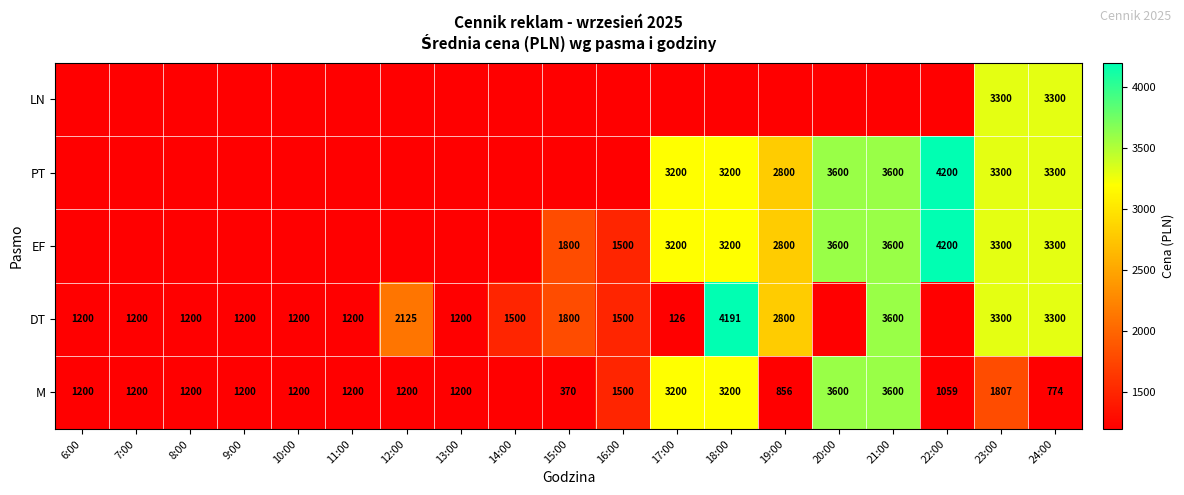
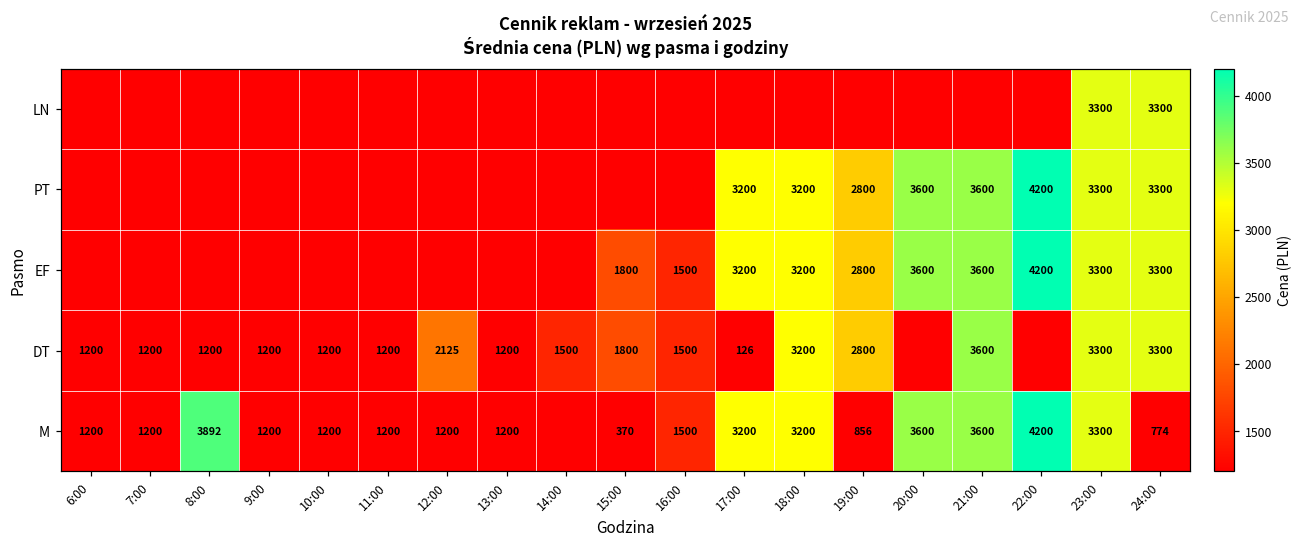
  {
    "LN": {
      "23:00": 3300,
      "24:00": 3300
    },
    "PT": {
      "17:00": 3200,
      "18:00": 3200,
      "19:00": 2800,
      "20:00": 3600,
      "21:00": 3600,
      "22:00": 4200,
      "23:00": 3300,
      "24:00": 3300
    },
    "EF": {
      "15:00": 1800,
      "16:00": 1500,
      "17:00": 3200,
      "18:00": 3200,
      "19:00": 2800,
      "20:00": 3600,
      "21:00": 3600,
      "22:00": 4200,
      "23:00": 3300,
      "24:00": 3300
    },
    "DT": {
      "6:00": 1200,
      "7:00": 1200,
      "8:00": 1200,
      "9:00": 1200,
      "10:00": 1200,
      "11:00": 1200,
      "12:00": 2125,
      "13:00": 1200,
      "14:00": 1500,
      "15:00": 1800,
      "16:00": 1500,
      "17:00": 126,
-     "18:00": 4191,
+     "18:00": 3200,
      "19:00": 2800,
      "21:00": 3600,
      "23:00": 3300,
      "24:00": 3300
    },
    "M": {
      "6:00": 1200,
      "7:00": 1200,
-     "8:00": 1200,
+     "8:00": 3892,
      "9:00": 1200,
      "10:00": 1200,
      "11:00": 1200,
      "12:00": 1200,
      "13:00": 1200,
      "15:00": 370,
      "16:00": 1500,
      "17:00": 3200,
      "18:00": 3200,
      "19:00": 856,
      "20:00": 3600,
      "21:00": 3600,
-     "22:00": 1059,
-     "23:00": 1807,
+     "22:00": 4200,
+     "23:00": 3300,
      "24:00": 774
    }
  }
